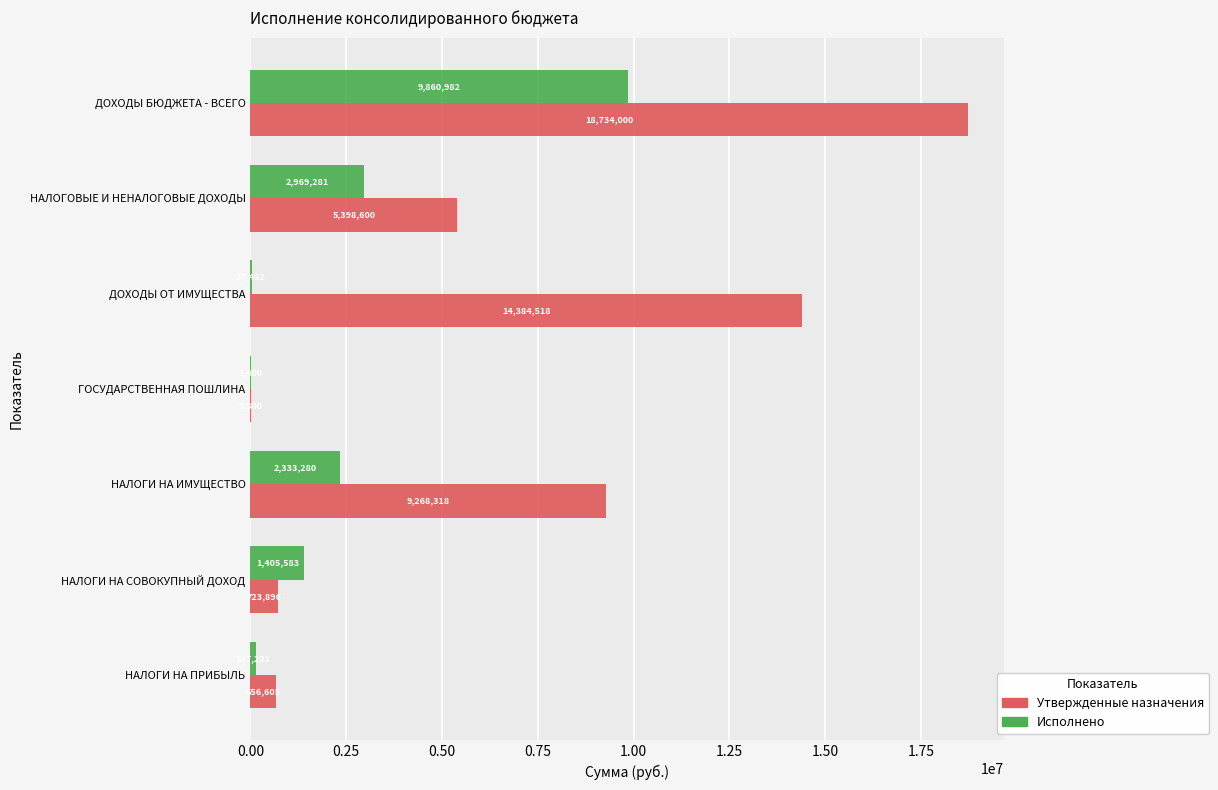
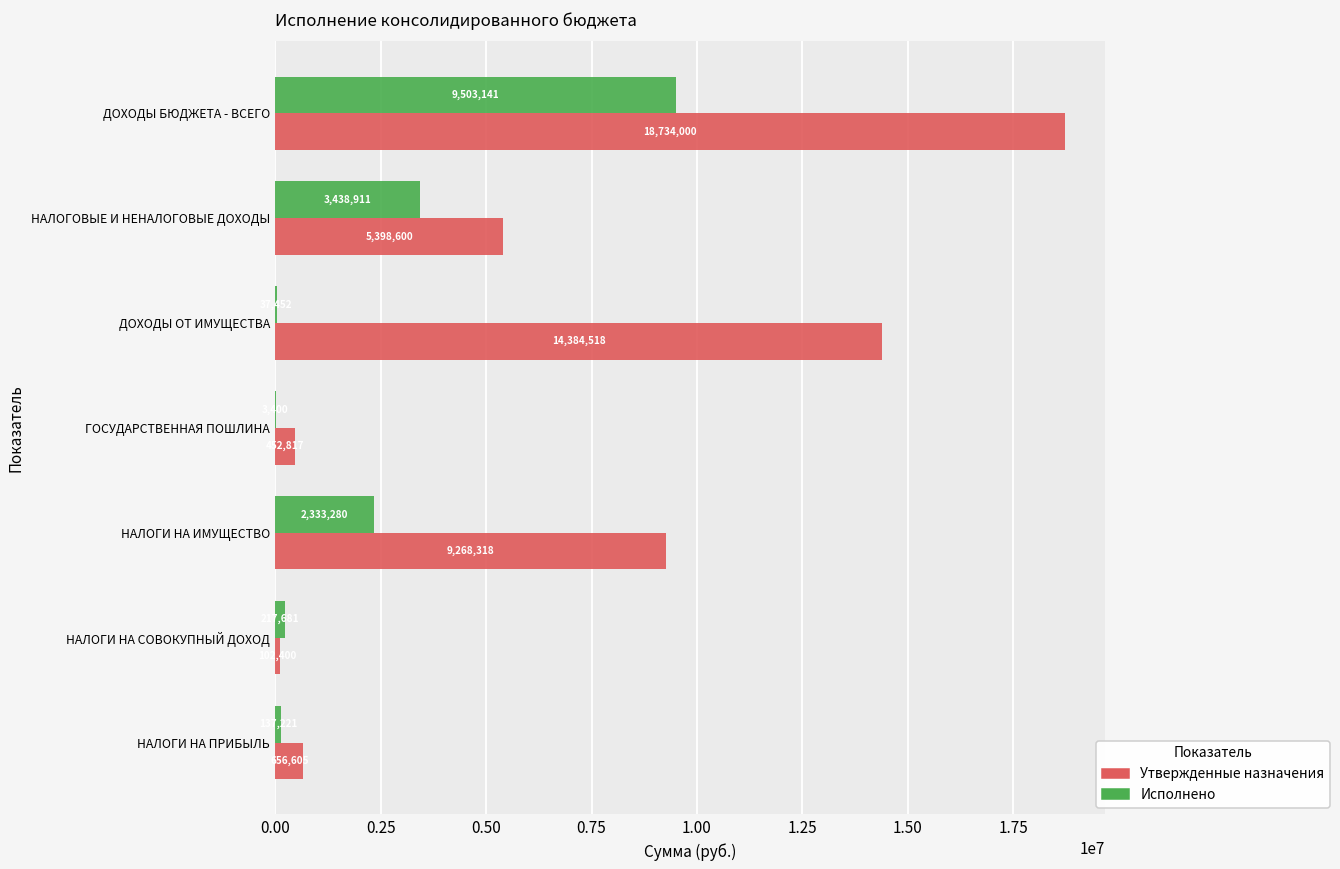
  {
    "Утвержденные назначения": {
-     "ГОСУДАРСТВЕННАЯ ПОШЛИНА": "0",
-     "НАЛОГИ НА СОВОКУПНЫЙ ДОХОД": "700000"
+     "ГОСУДАРСТВЕННАЯ ПОШЛИНА": "500000",
+     "НАЛОГИ НА СОВОКУПНЫЙ ДОХОД": "100000"
    },
    "Исполнено": {
-     "ДОХОДЫ БЮДЖЕТА - ВСЕГО": "9,860,982",
-     "НАЛОГОВЫЕ И НЕНАЛОГОВЫЕ ДОХОДЫ": "2,969,281",
+     "ДОХОДЫ БЮДЖЕТА - ВСЕГО": "9,503,141",
+     "НАЛОГОВЫЕ И НЕНАЛОГОВЫЕ ДОХОДЫ": "3,438,911",
      "НАЛОГИ НА ИМУЩЕСТВО": "2,333,280",
-     "НАЛОГИ НА СОВОКУПНЫЙ ДОХОД": "1400000"
+     "НАЛОГИ НА СОВОКУПНЫЙ ДОХОД": "200000"
    }
  }
